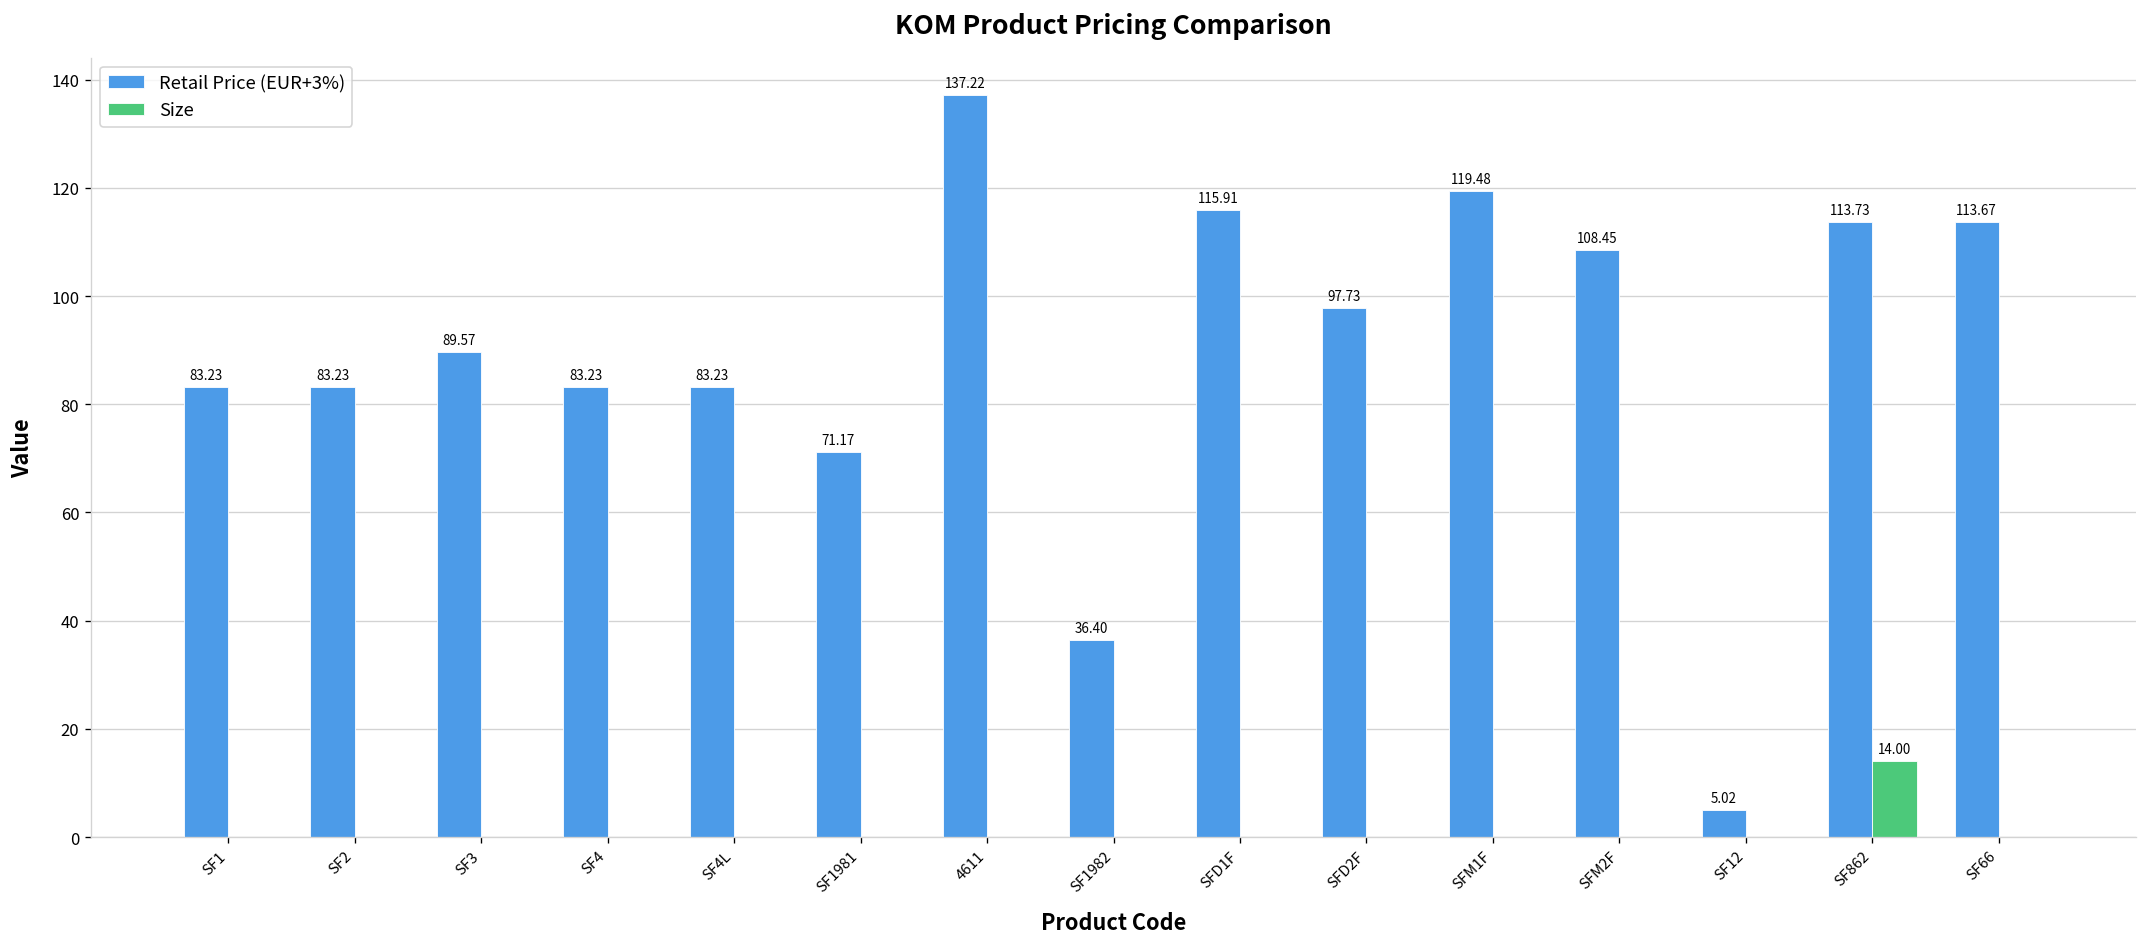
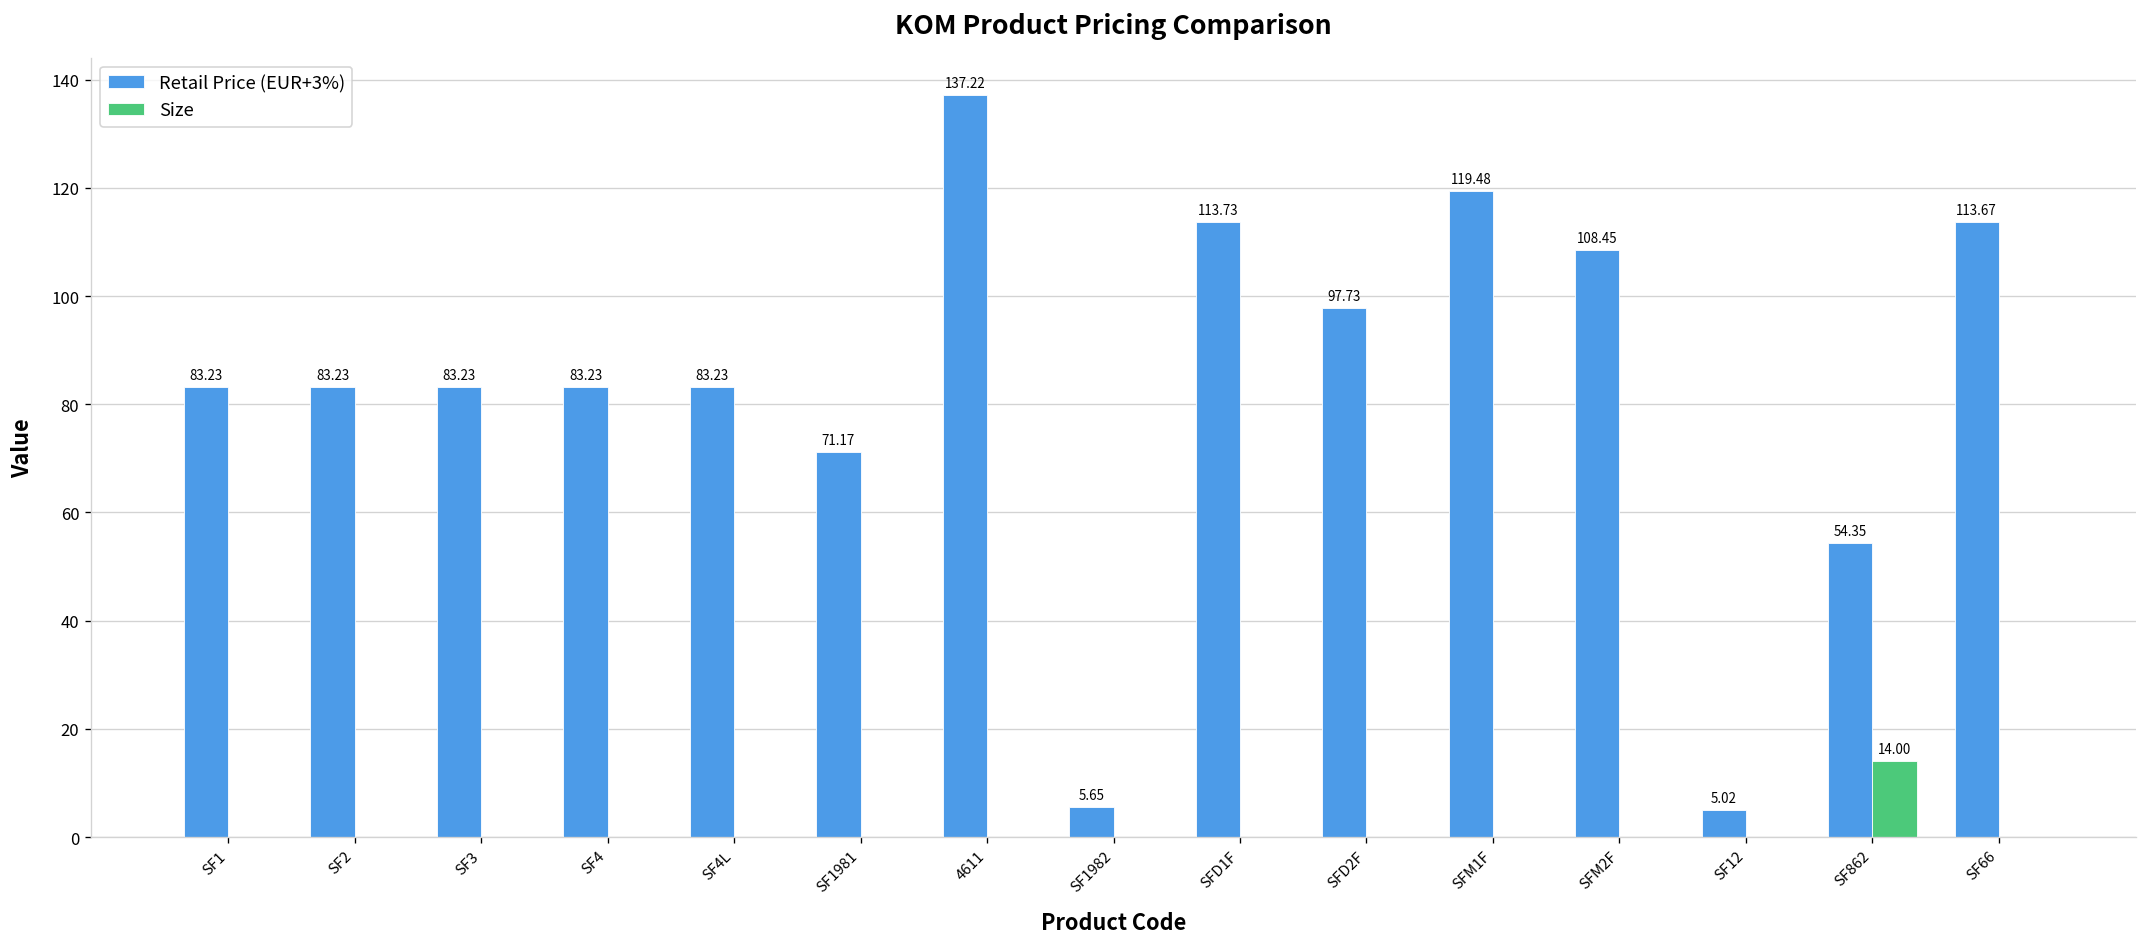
  {
    "Retail Price (EUR+3%)": {
      "SF1": 83.23,
      "SF2": 83.23,
-     "SF3": 89.57,
+     "SF3": 83.23,
      "SF4": 83.23,
      "SF4L": 83.23,
      "SF1981": 71.17,
      "4611": 137.22,
-     "SF1982": 36.40,
-     "SFD1F": 115.91,
+     "SF1982": 5.65,
+     "SFD1F": 113.73,
      "SFD2F": 97.73,
      "SFM1F": 119.48,
      "SFM2F": 108.45,
      "SF12": 5.02,
-     "SF862": 113.73,
+     "SF862": 54.35,
      "SF66": 113.67
    },
    "Size": {
      "SF862": 14.00
    }
  }
